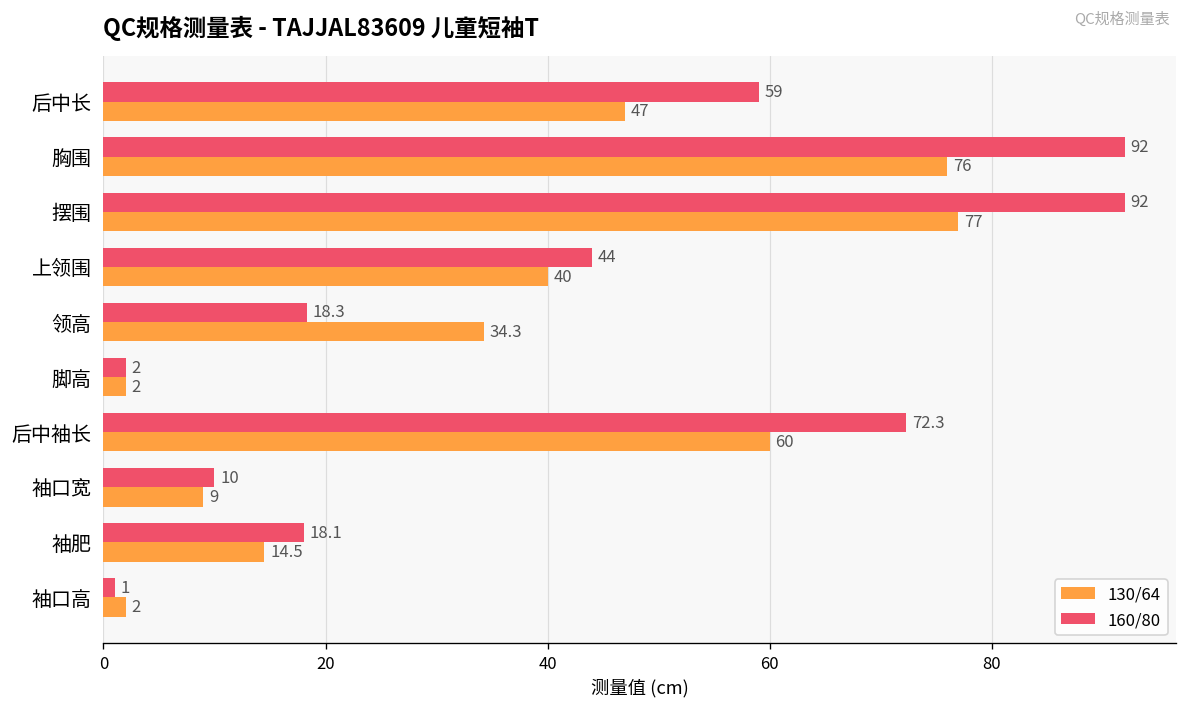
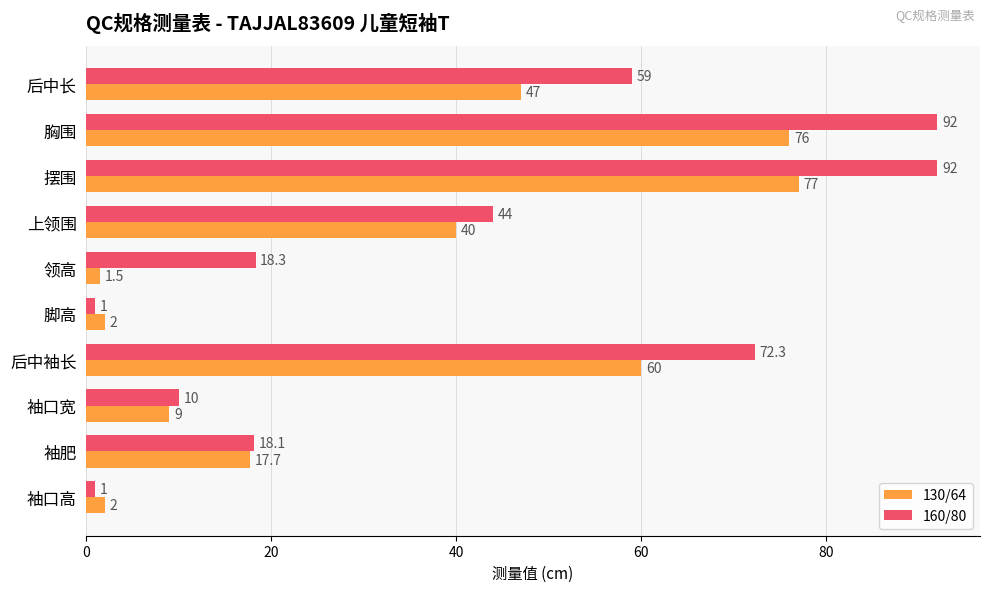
  {
    "130/64": {
      "后中长": 47,
      "胸围": 76,
      "摆围": 77,
      "上领围": 40,
-     "领高": 34.3,
+     "领高": 1.5,
      "脚高": 2,
      "后中袖长": 60,
      "袖口宽": 9,
-     "袖肥": 14.5,
+     "袖肥": 17.7,
      "袖口高": 2
    },
    "160/80": {
      "后中长": 59,
      "胸围": 92,
      "摆围": 92,
      "上领围": 44,
      "领高": 18.3,
-     "脚高": 2,
+     "脚高": 1,
      "后中袖长": 72.3,
      "袖口宽": 10,
      "袖肥": 18.1,
      "袖口高": 1
    }
  }
